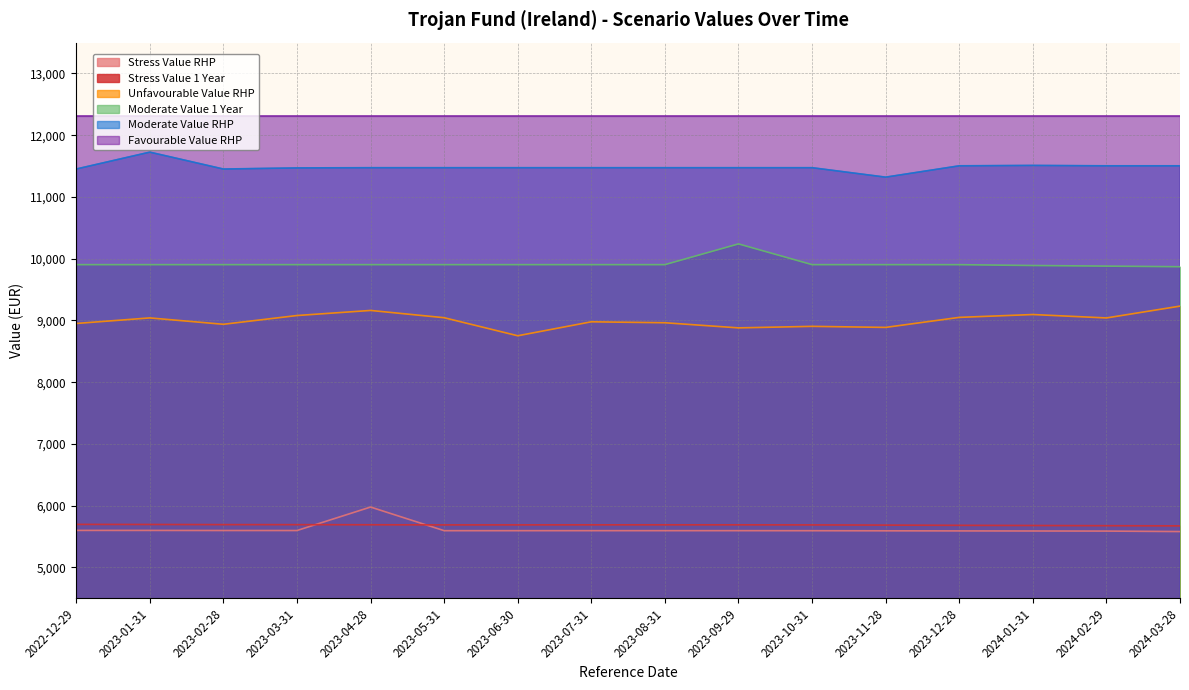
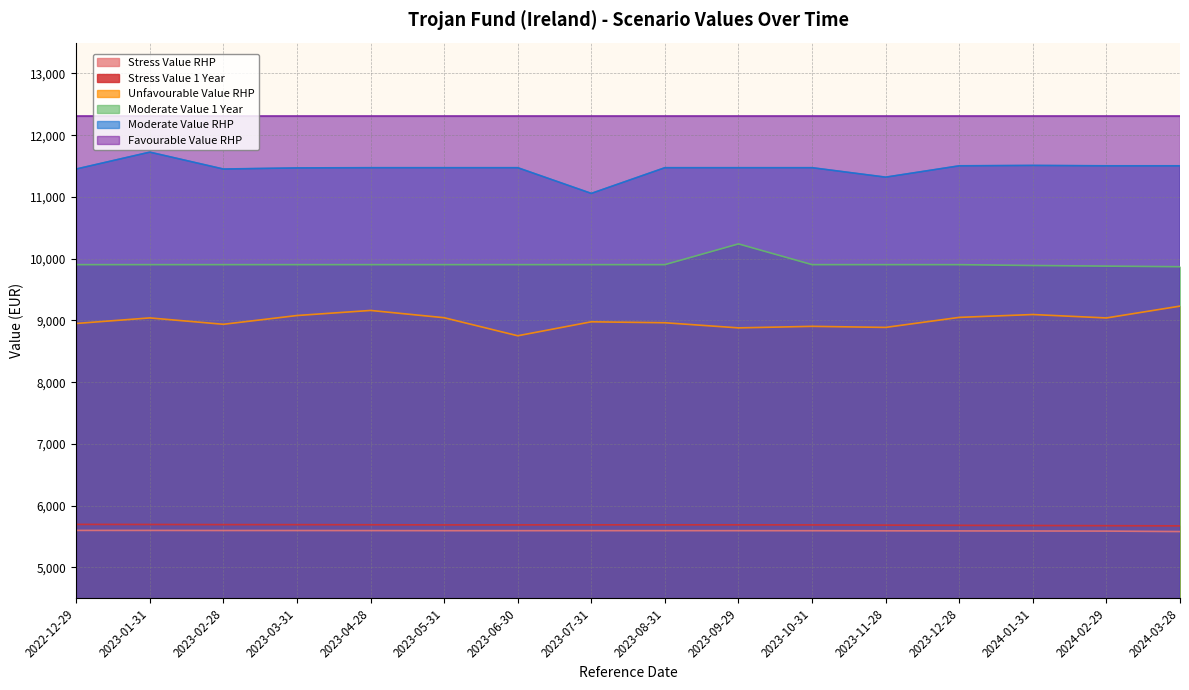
  {
    "Stress Value RHP": {
      "2022-12-29": "5,600",
      "2023-01-31": "5,600",
      "2023-02-28": "5,600",
      "2023-03-31": "5,600",
-     "2023-04-28": "6,000",
+     "2023-04-28": "5,600",
      "2023-05-31": "5,600",
      "2023-06-30": "5,600",
      "2023-07-31": "5,600",
      "2023-08-31": "5,600",
      "2023-09-29": "5,600",
      "2023-10-31": "5,600",
      "2023-11-28": "5,600",
      "2023-12-28": "5,600",
      "2024-01-31": "5,600",
      "2024-02-29": "5,600",
      "2024-03-28": "5,600"
    },
    "Stress Value 1 Year": {
      "2022-12-29": "5,700",
      "2023-01-31": "5,700",
      "2023-02-28": "5,700",
      "2023-03-31": "5,700",
      "2023-04-28": "5,700",
      "2023-05-31": "5,700",
      "2023-06-30": "5,700",
      "2023-07-31": "5,700",
      "2023-08-31": "5,700",
      "2023-09-29": "5,700",
      "2023-10-31": "5,700",
      "2023-11-28": "5,700",
      "2023-12-28": "5,700",
      "2024-01-31": "5,700",
      "2024-02-29": "5,700",
      "2024-03-28": "5,700"
    },
    "Unfavourable Value RHP": {
      "2022-12-29": "9,000",
      "2023-01-31": "9,000",
      "2023-02-28": "8,900",
      "2023-03-31": "9,100",
      "2023-04-28": "9,200",
      "2023-05-31": "9,000",
      "2023-06-30": "8,800",
      "2023-07-31": "9,000",
      "2023-08-31": "9,000",
      "2023-09-29": "8,900",
      "2023-10-31": "8,900",
      "2023-11-28": "8,900",
      "2023-12-28": "9,000",
      "2024-01-31": "9,100",
      "2024-02-29": "9,000",
      "2024-03-28": "9,200"
    },
    "Moderate Value 1 Year": {
      "2022-12-29": "9,900",
      "2023-01-31": "9,900",
      "2023-02-28": "9,900",
      "2023-03-31": "9,900",
      "2023-04-28": "9,900",
      "2023-05-31": "9,900",
      "2023-06-30": "9,900",
      "2023-07-31": "9,900",
      "2023-08-31": "9,900",
      "2023-09-29": "10,200",
      "2023-10-31": "9,900",
      "2023-11-28": "9,900",
      "2023-12-28": "9,900",
      "2024-01-31": "9,900",
      "2024-02-29": "9,900",
      "2024-03-28": "9,900"
    },
    "Moderate Value RHP": {
      "2022-12-29": "11,500",
      "2023-01-31": "11,700",
      "2023-02-28": "11,500",
      "2023-03-31": "11,500",
      "2023-04-28": "11,500",
      "2023-05-31": "11,500",
      "2023-06-30": "11,500",
-     "2023-07-31": "11,500",
+     "2023-07-31": "11,100",
      "2023-08-31": "11,500",
      "2023-09-29": "11,500",
      "2023-10-31": "11,500",
      "2023-11-28": "11,300",
      "2023-12-28": "11,500",
      "2024-01-31": "11,500",
      "2024-02-29": "11,500",
      "2024-03-28": "11,500"
    },
    "Favourable Value RHP": {
      "2022-12-29": "12,300",
      "2023-03-31": "12,300",
      "2023-04-28": "12,300",
      "2023-05-31": "12,300",
      "2023-06-30": "12,300",
      "2023-07-31": "12,300",
      "2023-08-31": "12,300",
      "2023-09-29": "12,300",
      "2023-10-31": "12,300",
      "2023-11-28": "12,300",
      "2023-12-28": "12,300",
      "2024-01-31": "12,300",
      "2024-02-29": "12,300",
      "2024-03-28": "12,300"
    }
  }
